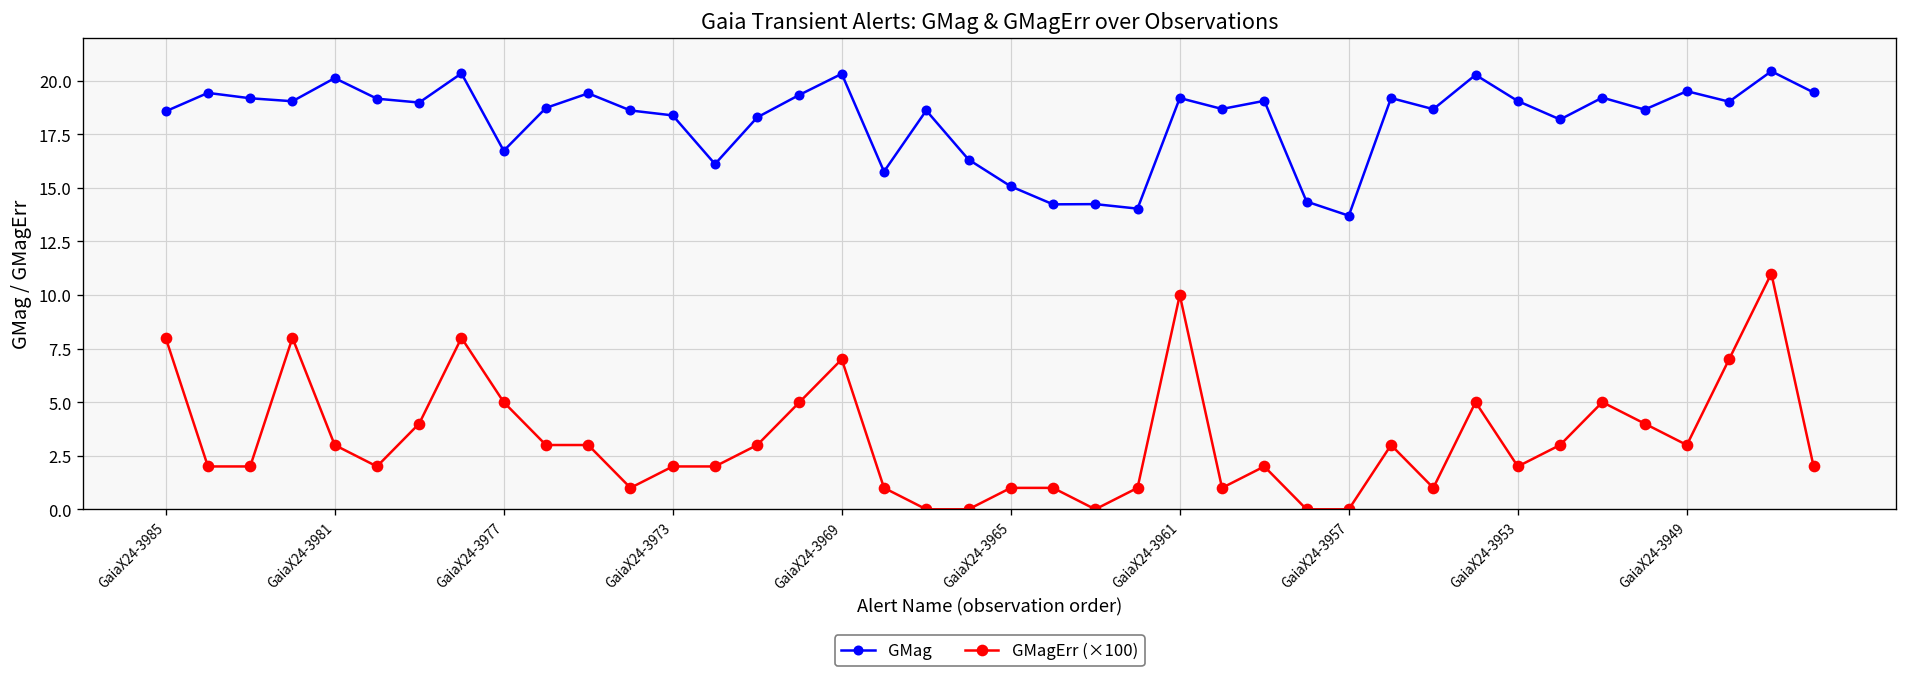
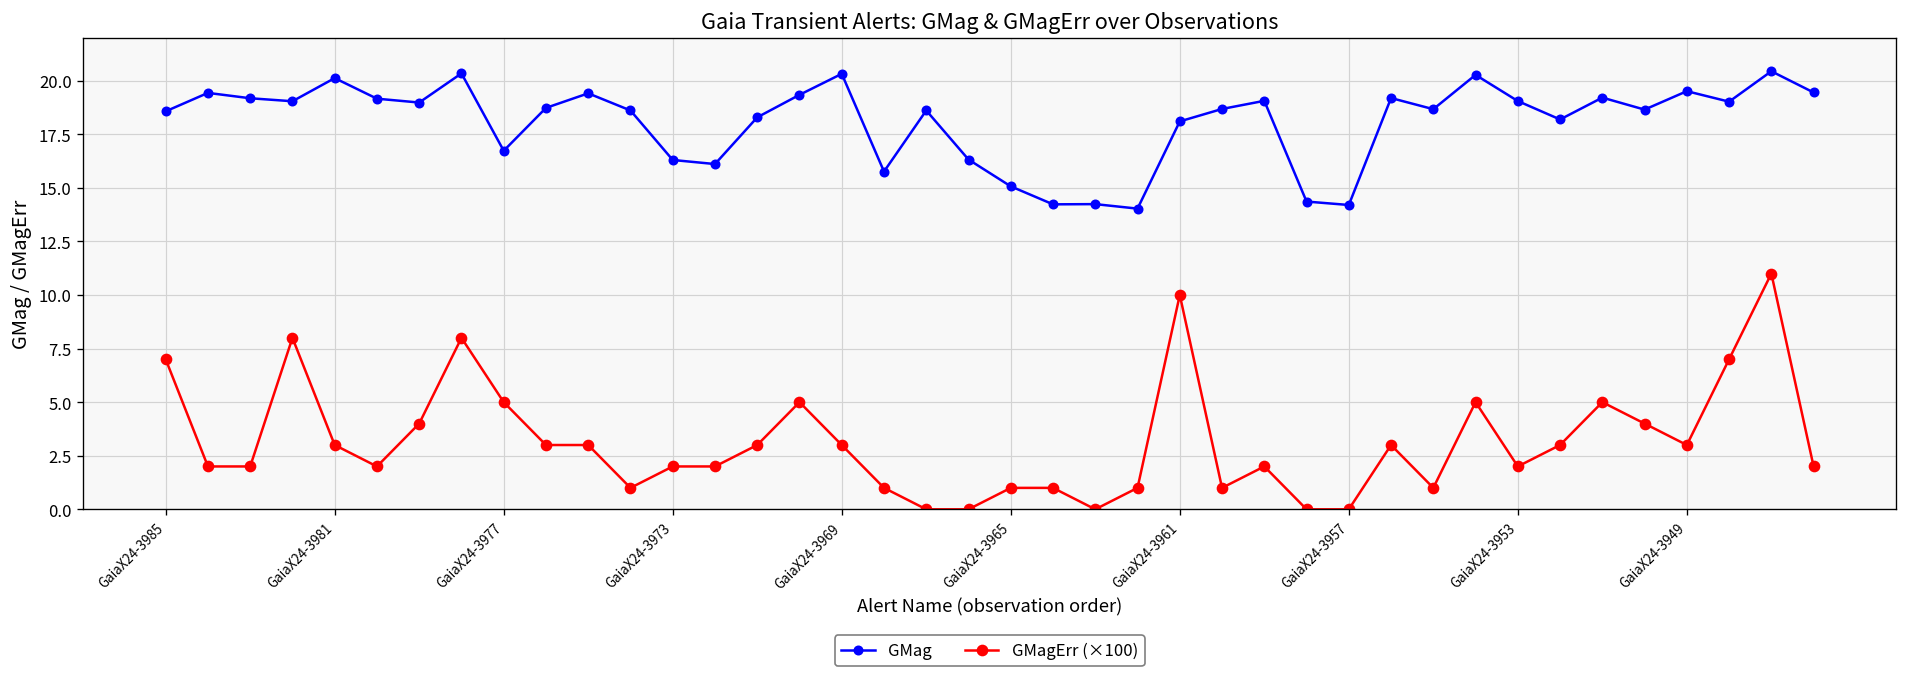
  {
    "GMag": {
      "GaiaX24-3985": 18.6,
      "GaiaX24-3981": 20.1,
      "GaiaX24-3977": 16.7,
-     "GaiaX24-3973": 18.4,
+     "GaiaX24-3973": 16.3,
      "GaiaX24-3969": 20.3,
      "GaiaX24-3965": 15.1,
-     "GaiaX24-3961": 19.2,
-     "GaiaX24-3957": 13.7,
+     "GaiaX24-3961": 18.1,
+     "GaiaX24-3957": 14.2,
      "GaiaX24-3953": 19.1,
      "GaiaX24-3949": 19.5
    },
    "GMagErr (×100)": {
-     "GaiaX24-3985": 8.0,
+     "GaiaX24-3985": 7.0,
      "GaiaX24-3981": 3.0,
      "GaiaX24-3977": 5.0,
      "GaiaX24-3973": 2.0,
-     "GaiaX24-3969": 7.0,
+     "GaiaX24-3969": 3.0,
      "GaiaX24-3965": 1.0,
      "GaiaX24-3961": 10.0,
      "GaiaX24-3957": 0.0,
      "GaiaX24-3953": 2.0,
      "GaiaX24-3949": 3.0
    }
  }
